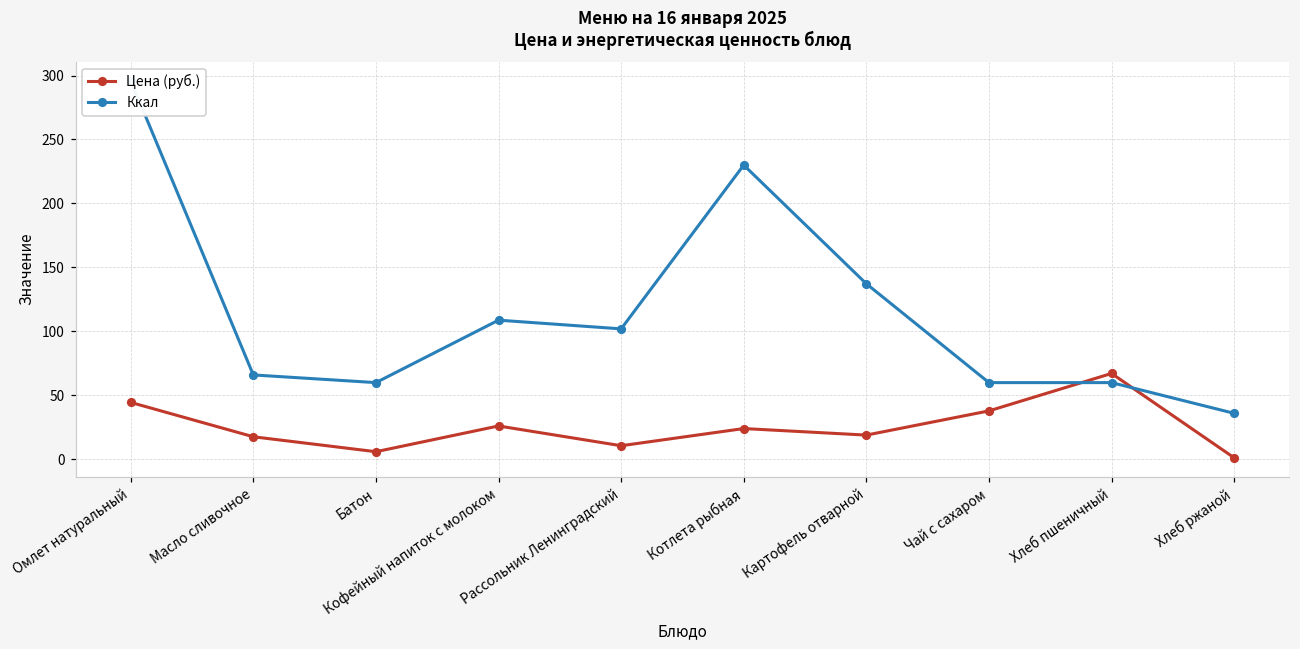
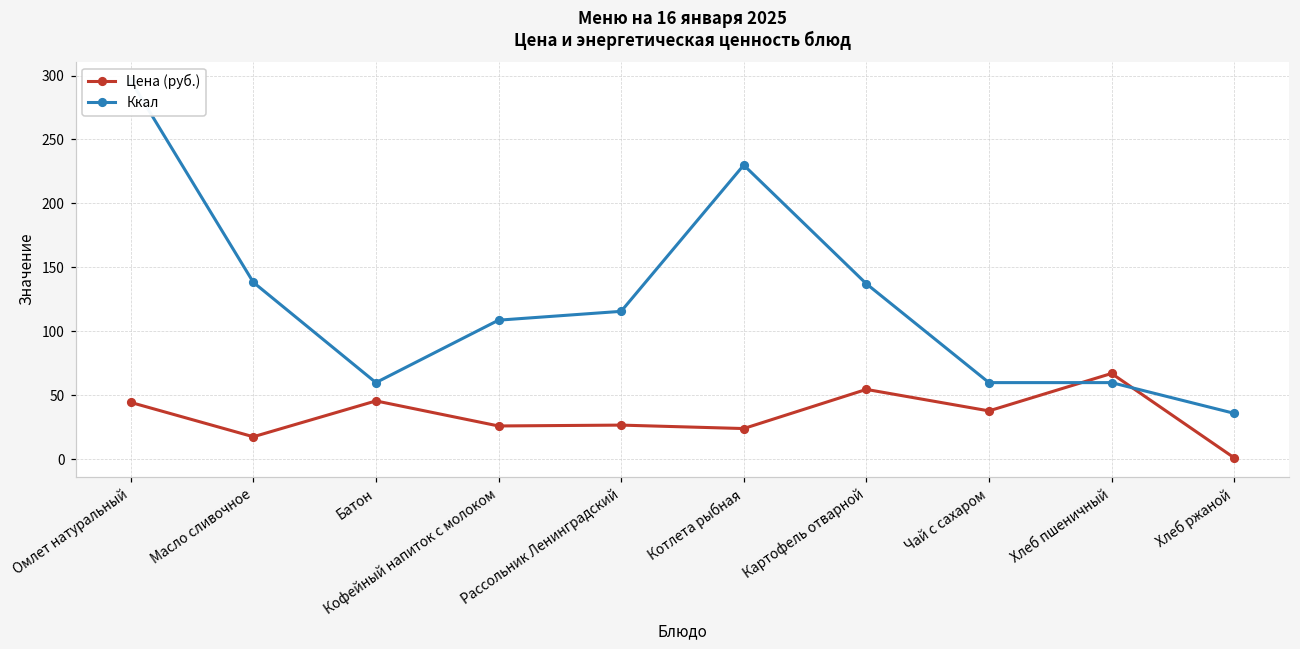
  {
    "Цена (руб.)": {
      "Омлет натуральный": 45,
      "Масло сливочное": 18,
-     "Батон": 6,
+     "Батон": 46,
      "Кофейный напиток с молоком": 26,
-     "Рассольник Ленинградский": 11,
+     "Рассольник Ленинградский": 27,
      "Котлета рыбная": 24,
-     "Картофель отварной": 19,
+     "Картофель отварной": 55,
      "Чай с сахаром": 38,
      "Хлеб пшеничный": 67,
      "Хлеб ржаной": 1
    },
    "Ккал": {
-     "Масло сливочное": 66,
+     "Масло сливочное": 138,
      "Батон": 60,
      "Кофейный напиток с молоком": 109,
-     "Рассольник Ленинградский": 102,
+     "Рассольник Ленинградский": 116,
      "Котлета рыбная": 230,
      "Картофель отварной": 137,
      "Чай с сахаром": 60,
      "Хлеб пшеничный": 60,
      "Хлеб ржаной": 36
    }
  }
